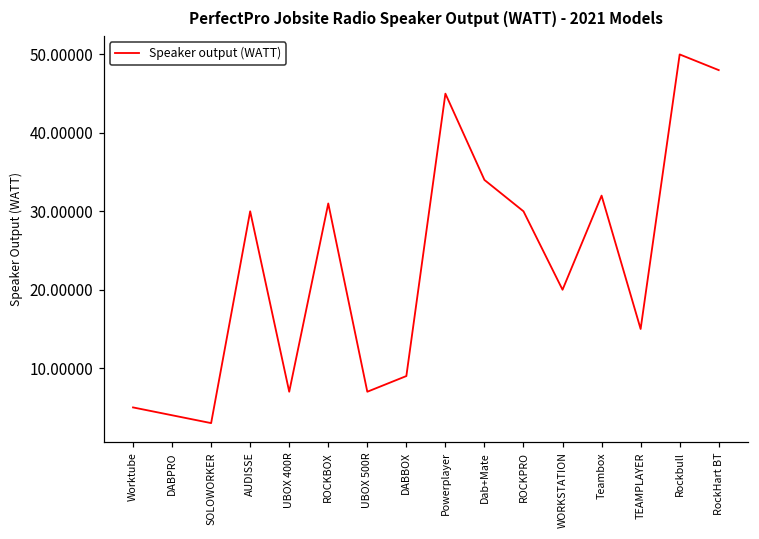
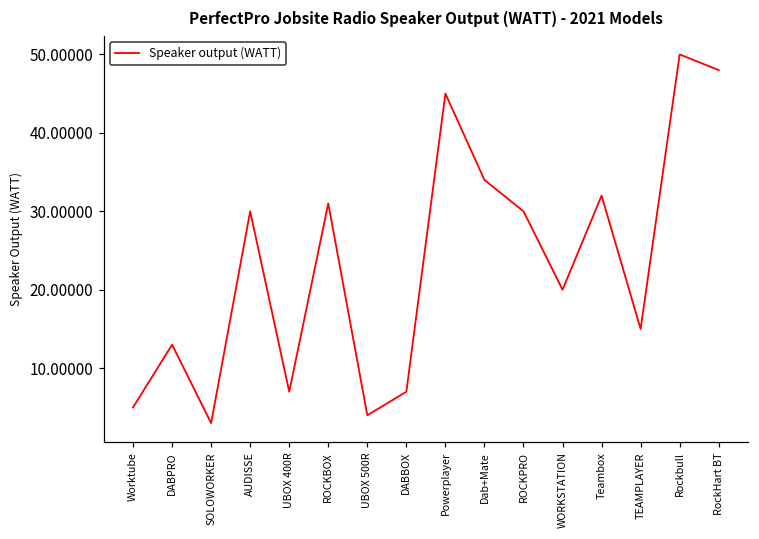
  {
    "Worktube": 5,
-   "DABPRO": 4,
+   "DABPRO": 13,
    "SOLOWORKER": 3,
    "AUDISSE": 30,
    "UBOX 400R": 7,
    "ROCKBOX": 31,
-   "UBOX 500R": 7,
-   "DABBOX": 9,
+   "UBOX 500R": 4,
+   "DABBOX": 7,
    "Powerplayer": 45,
    "Dab+Mate": 34,
    "ROCKPRO": 30,
    "WORKSTATION": 20,
    "Teambox": 32,
    "TEAMPLAYER": 15,
    "Rockbull": 50,
    "RockHart BT": 48
  }
